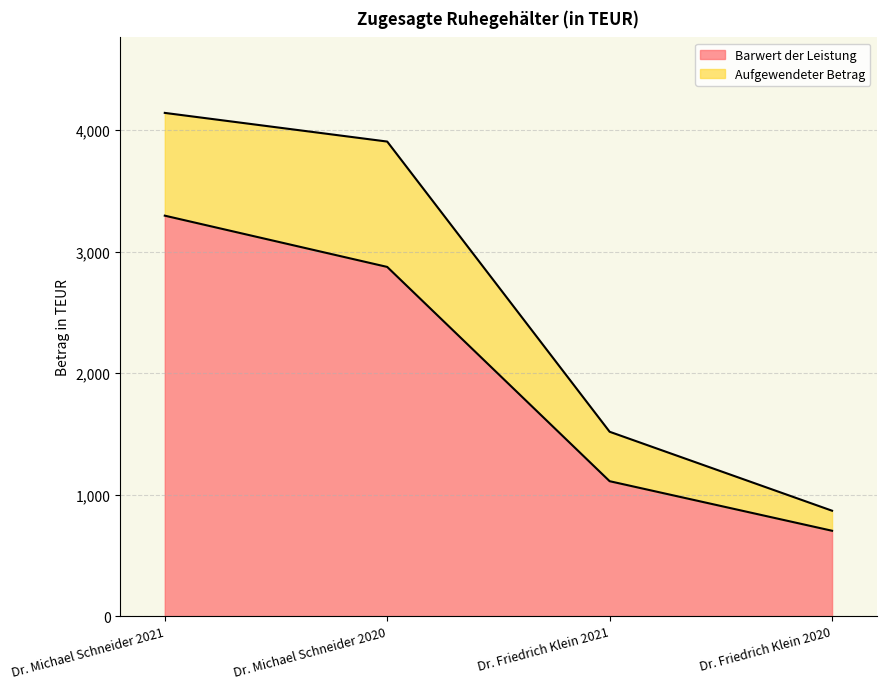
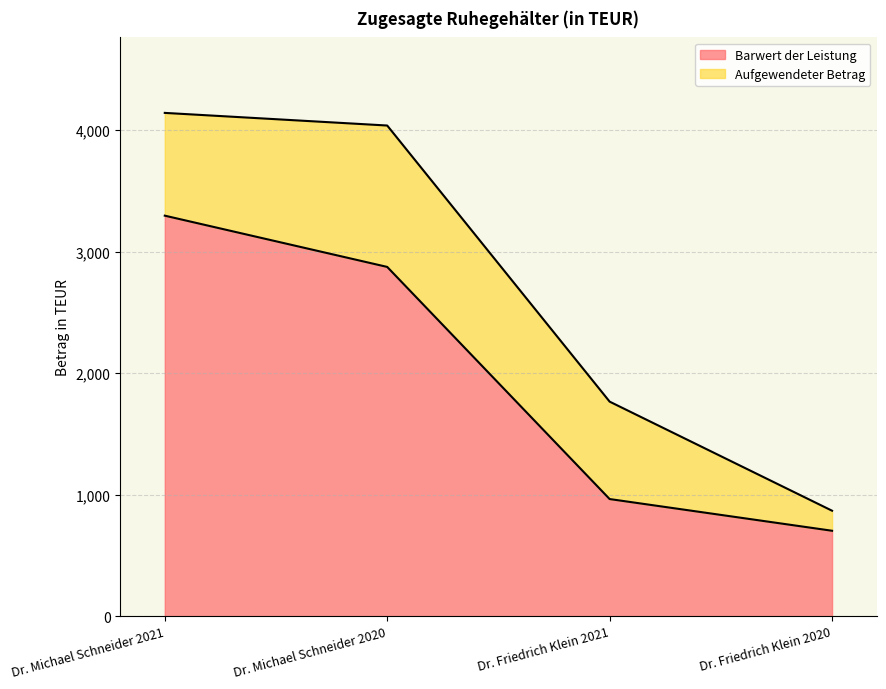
  {
    "Barwert der Leistung": {
      "Dr. Michael Schneider 2021": "3,300",
      "Dr. Michael Schneider 2020": "2,880",
-     "Dr. Friedrich Klein 2021": "1,110",
+     "Dr. Friedrich Klein 2021": "960",
      "Dr. Friedrich Klein 2020": "700"
    },
    "Aufgewendeter Betrag": {
      "Dr. Michael Schneider 2021": "850",
-     "Dr. Michael Schneider 2020": "1,030",
-     "Dr. Friedrich Klein 2021": "410",
+     "Dr. Michael Schneider 2020": "1,160",
+     "Dr. Friedrich Klein 2021": "800",
      "Dr. Friedrich Klein 2020": "170"
    }
  }
